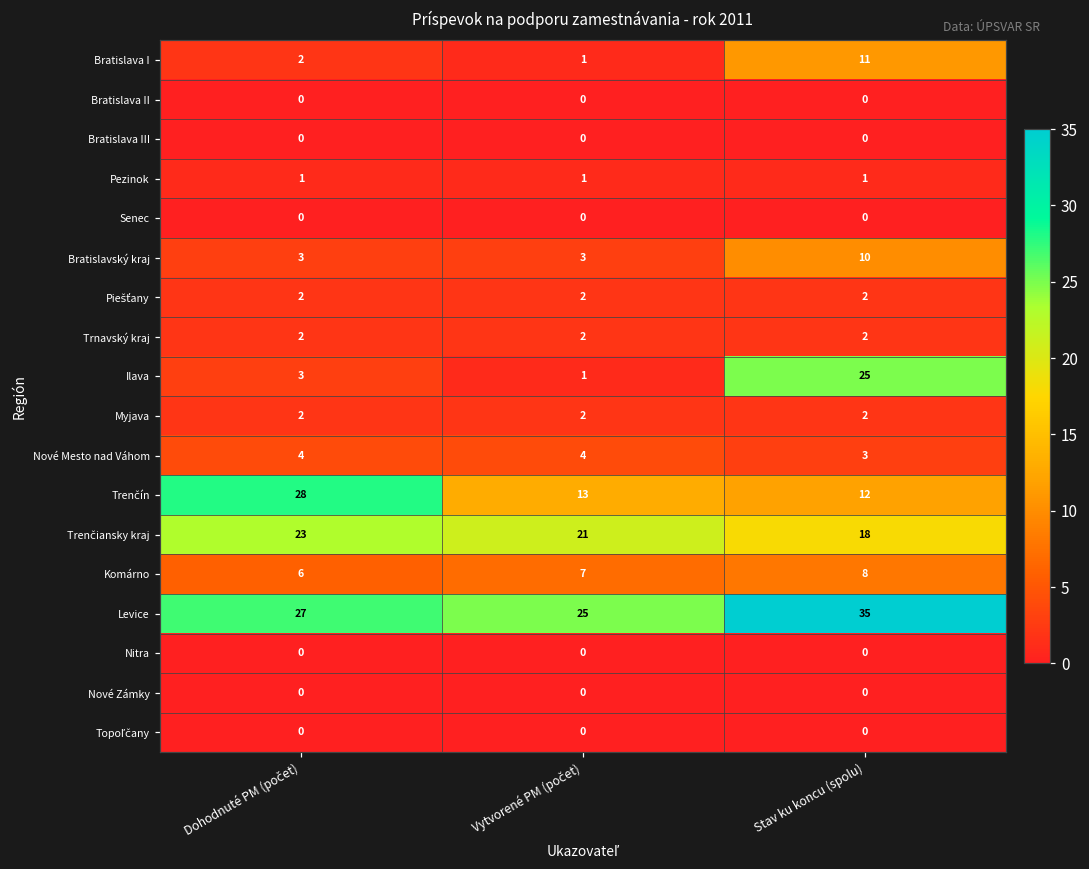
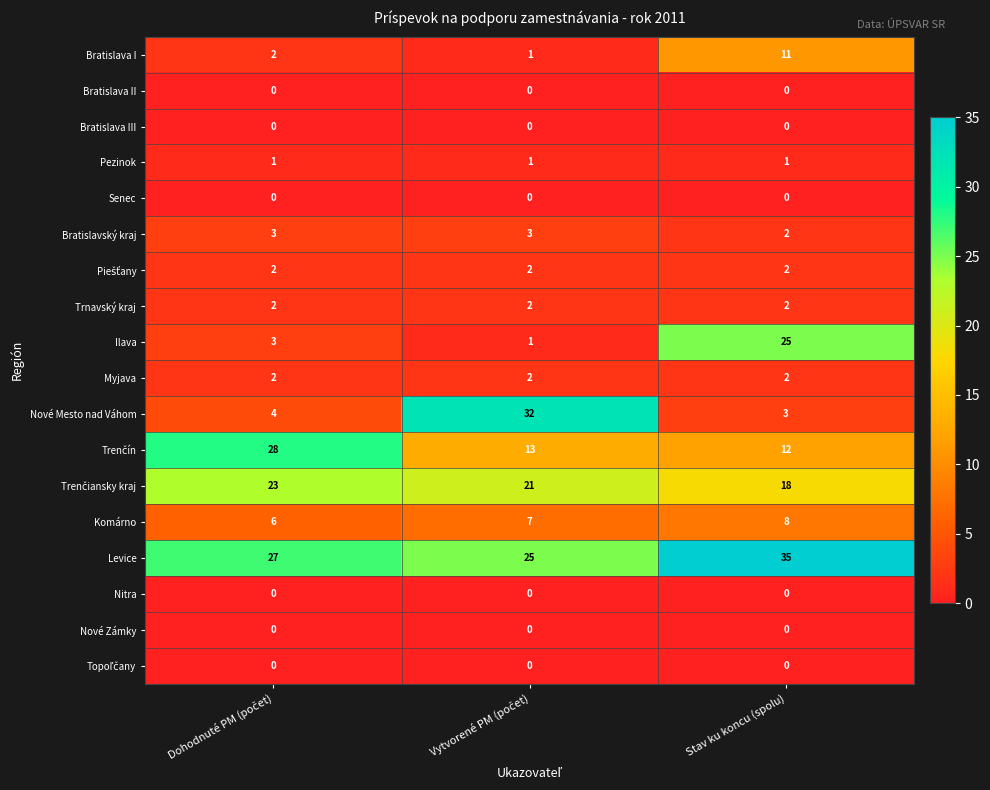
  {
    "Bratislava I": {
      "Dohodnuté PM (počet)": 2,
      "Vytvorené PM (počet)": 1,
      "Stav ku koncu (spolu)": 11
    },
    "Bratislava II": {
      "Dohodnuté PM (počet)": 0,
      "Vytvorené PM (počet)": 0,
      "Stav ku koncu (spolu)": 0
    },
    "Bratislava III": {
      "Dohodnuté PM (počet)": 0,
      "Vytvorené PM (počet)": 0,
      "Stav ku koncu (spolu)": 0
    },
    "Pezinok": {
      "Dohodnuté PM (počet)": 1,
      "Vytvorené PM (počet)": 1,
      "Stav ku koncu (spolu)": 1
    },
    "Senec": {
      "Dohodnuté PM (počet)": 0,
      "Vytvorené PM (počet)": 0,
      "Stav ku koncu (spolu)": 0
    },
    "Bratislavský kraj": {
      "Dohodnuté PM (počet)": 3,
      "Vytvorené PM (počet)": 3,
-     "Stav ku koncu (spolu)": 10
+     "Stav ku koncu (spolu)": 2
    },
    "Piešťany": {
      "Dohodnuté PM (počet)": 2,
      "Vytvorené PM (počet)": 2,
      "Stav ku koncu (spolu)": 2
    },
    "Trnavský kraj": {
      "Dohodnuté PM (počet)": 2,
      "Vytvorené PM (počet)": 2,
      "Stav ku koncu (spolu)": 2
    },
    "Ilava": {
      "Dohodnuté PM (počet)": 3,
      "Vytvorené PM (počet)": 1,
      "Stav ku koncu (spolu)": 25
    },
    "Myjava": {
      "Dohodnuté PM (počet)": 2,
      "Vytvorené PM (počet)": 2,
      "Stav ku koncu (spolu)": 2
    },
    "Nové Mesto nad Váhom": {
      "Dohodnuté PM (počet)": 4,
-     "Vytvorené PM (počet)": 4,
+     "Vytvorené PM (počet)": 32,
      "Stav ku koncu (spolu)": 3
    },
    "Trenčín": {
      "Dohodnuté PM (počet)": 28,
      "Vytvorené PM (počet)": 13,
      "Stav ku koncu (spolu)": 12
    },
    "Trenčiansky kraj": {
      "Dohodnuté PM (počet)": 23,
      "Vytvorené PM (počet)": 21,
      "Stav ku koncu (spolu)": 18
    },
    "Komárno": {
      "Dohodnuté PM (počet)": 6,
      "Vytvorené PM (počet)": 7,
      "Stav ku koncu (spolu)": 8
    },
    "Levice": {
      "Dohodnuté PM (počet)": 27,
      "Vytvorené PM (počet)": 25,
      "Stav ku koncu (spolu)": 35
    },
    "Nitra": {
      "Dohodnuté PM (počet)": 0,
      "Vytvorené PM (počet)": 0,
      "Stav ku koncu (spolu)": 0
    },
    "Nové Zámky": {
      "Dohodnuté PM (počet)": 0,
      "Vytvorené PM (počet)": 0,
      "Stav ku koncu (spolu)": 0
    },
    "Topoľčany": {
      "Dohodnuté PM (počet)": 0,
      "Vytvorené PM (počet)": 0,
      "Stav ku koncu (spolu)": 0
    }
  }
